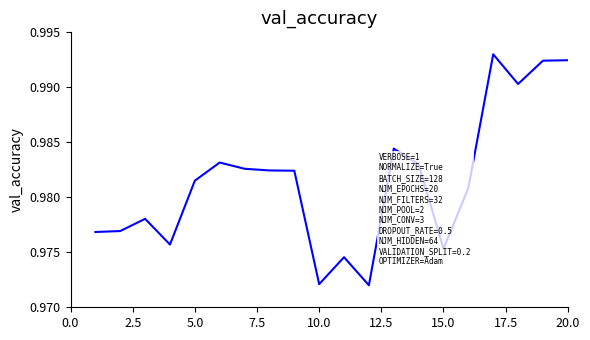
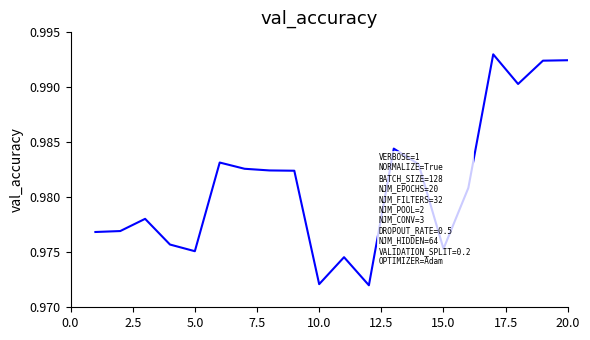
  {
-   "5.0": 0.9815,
+   "5.0": 0.9751,
    "10.0": 0.9721,
    "20.0": 0.9925
  }
